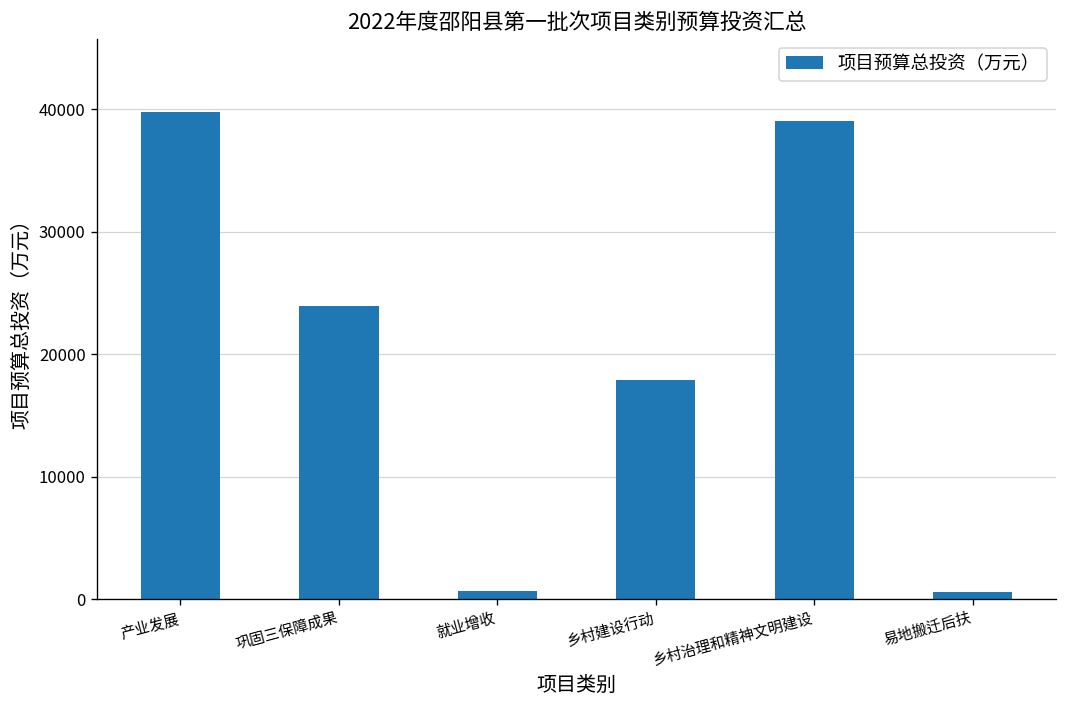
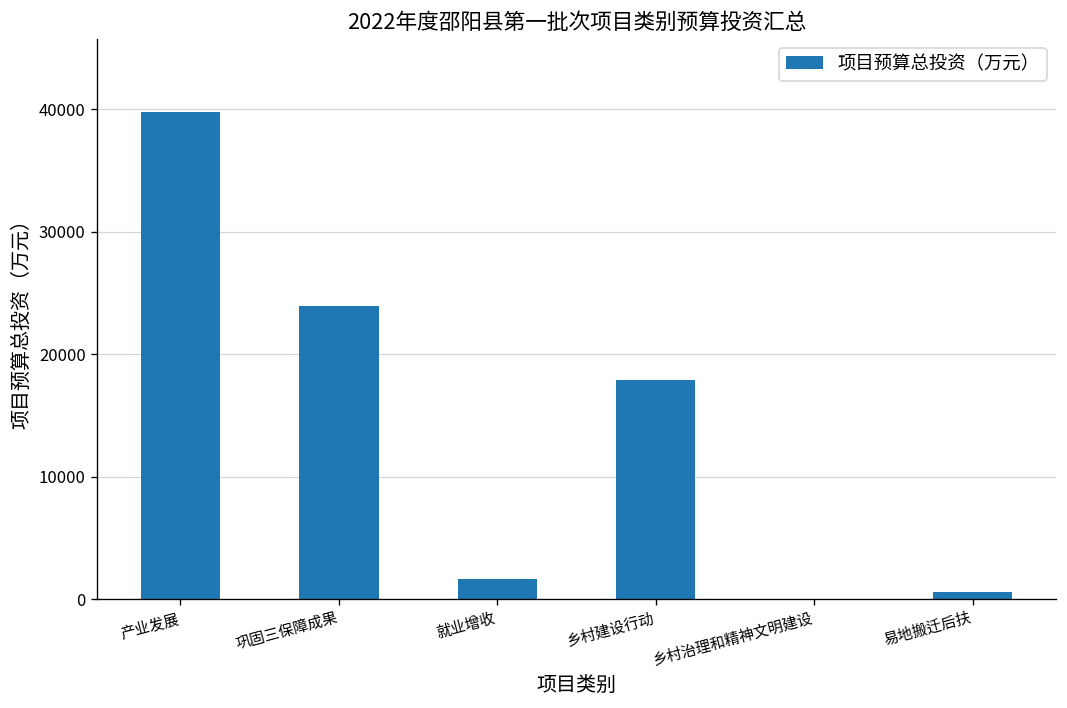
  {
    "产业发展": 39800,
    "巩固三保障成果": 24000,
-   "就业增收": 700,
+   "就业增收": 1600,
    "乡村建设行动": 17900,
-   "乡村治理和精神文明建设": 39100,
+   "乡村治理和精神文明建设": 100,
    "易地搬迁后扶": 600
  }
